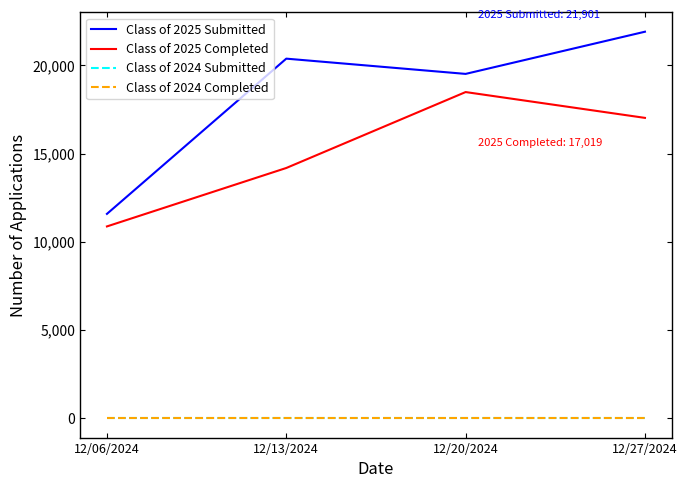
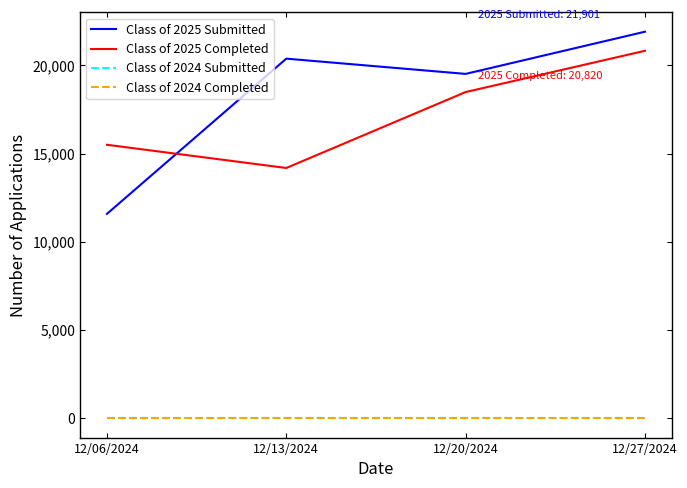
  {
    "Class of 2025 Submitted": {
      "12/06/2024": "11,600",
      "12/13/2024": "20,400",
      "12/20/2024": "19,500",
      "12/27/2024": "21,900"
    },
    "Class of 2025 Completed": {
-     "12/06/2024": "10,900",
-     "12/27/2024": "17,019"
+     "12/06/2024": "15,500",
+     "12/27/2024": "20,820"
    },
    "Class of 2024 Completed": {
      "12/06/2024": "0",
      "12/13/2024": "0",
      "12/20/2024": "0",
      "12/27/2024": "0"
    }
  }
